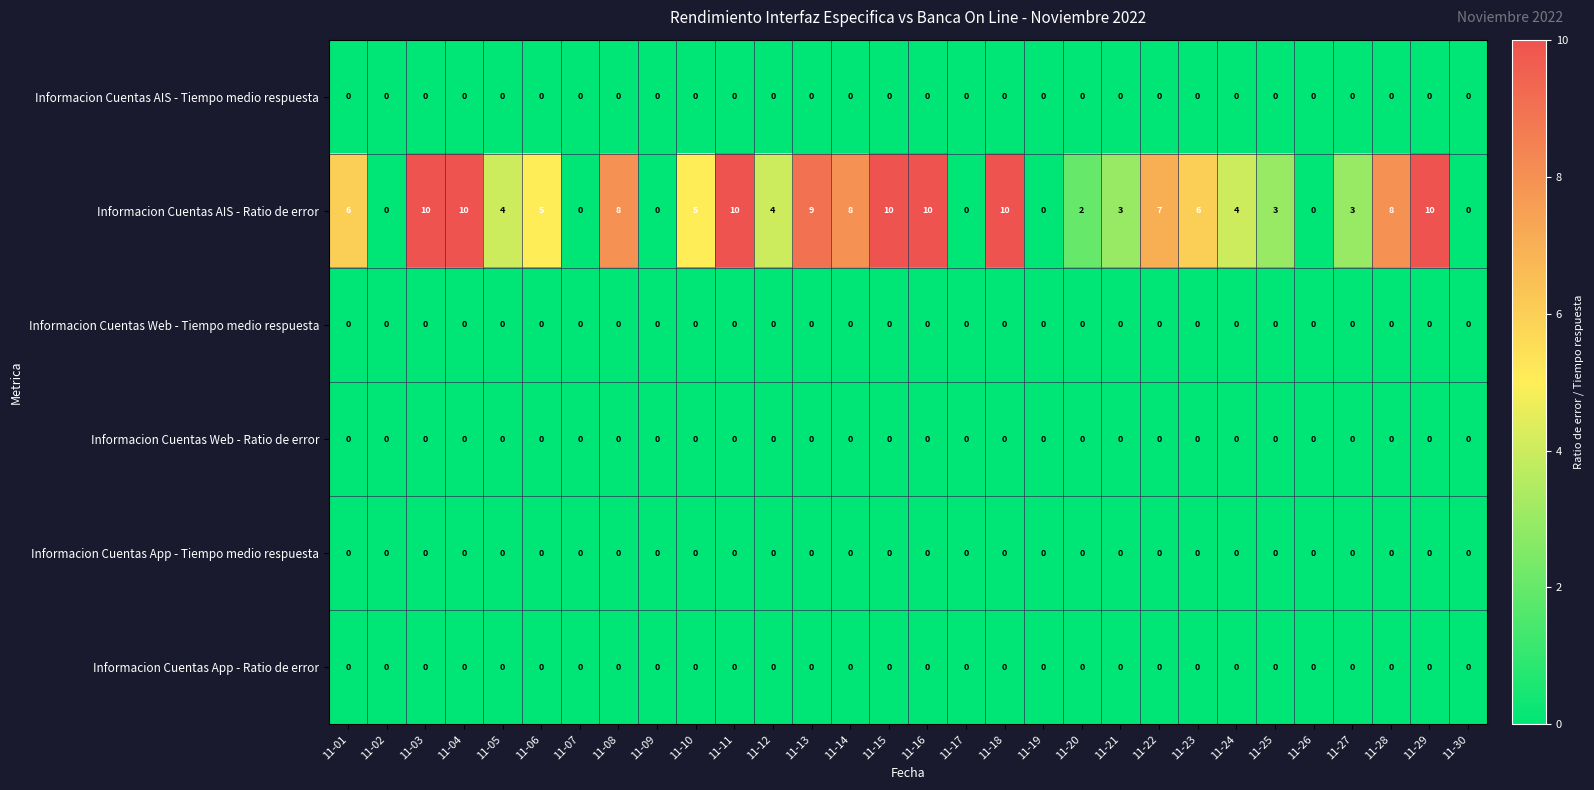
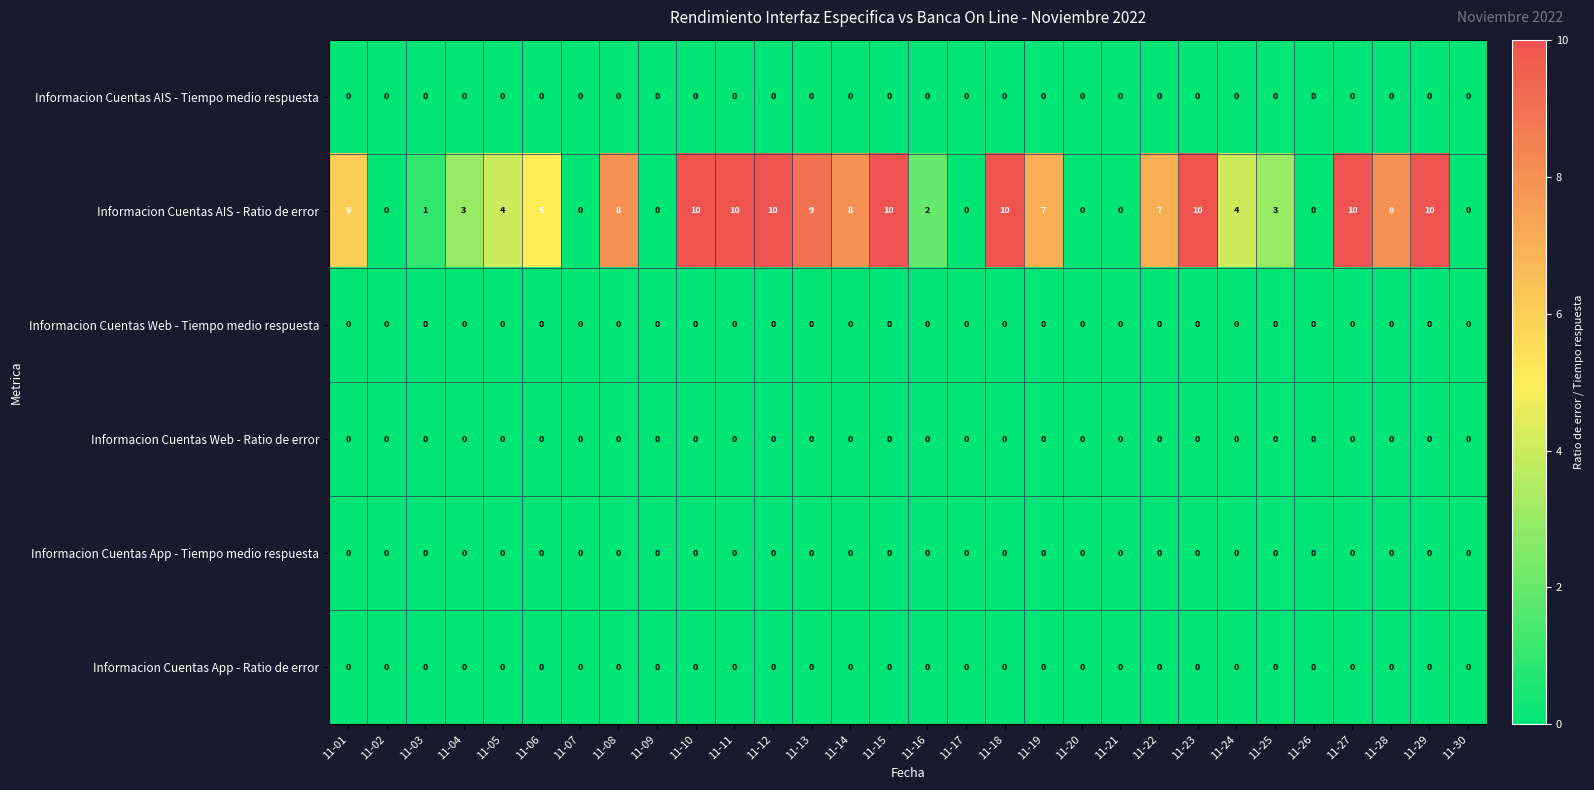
  {
    "Informacion Cuentas AIS - Tiempo medio respuesta": {
      "11-01": 0,
      "11-02": 0,
      "11-03": 0,
      "11-04": 0,
      "11-05": 0,
      "11-06": 0,
      "11-07": 0,
      "11-08": 0,
      "11-09": 0,
      "11-10": 0,
      "11-11": 0,
      "11-12": 0,
      "11-13": 0,
      "11-14": 0,
      "11-15": 0,
      "11-16": 0,
      "11-17": 0,
      "11-18": 0,
      "11-19": 0,
      "11-20": 0,
      "11-21": 0,
      "11-22": 0,
      "11-23": 0,
      "11-24": 0,
      "11-25": 0,
      "11-26": 0,
      "11-27": 0,
      "11-28": 0,
      "11-29": 0,
      "11-30": 0
    },
    "Informacion Cuentas AIS - Ratio de error": {
      "11-01": 6,
      "11-02": 0,
-     "11-03": 10,
-     "11-04": 10,
+     "11-03": 1,
+     "11-04": 3,
      "11-05": 4,
      "11-06": 5,
      "11-07": 0,
      "11-08": 8,
      "11-09": 0,
-     "11-10": 5,
+     "11-10": 10,
      "11-11": 10,
-     "11-12": 4,
+     "11-12": 10,
      "11-13": 9,
      "11-14": 8,
      "11-15": 10,
-     "11-16": 10,
+     "11-16": 2,
      "11-17": 0,
      "11-18": 10,
-     "11-19": 0,
-     "11-20": 2,
-     "11-21": 3,
+     "11-19": 7,
+     "11-20": 0,
+     "11-21": 0,
      "11-22": 7,
-     "11-23": 6,
+     "11-23": 10,
      "11-24": 4,
      "11-25": 3,
      "11-26": 0,
-     "11-27": 3,
+     "11-27": 10,
      "11-28": 8,
      "11-29": 10,
      "11-30": 0
    },
    "Informacion Cuentas Web - Tiempo medio respuesta": {
      "11-01": 0,
      "11-02": 0,
      "11-03": 0,
      "11-04": 0,
      "11-05": 0,
      "11-06": 0,
      "11-07": 0,
      "11-08": 0,
      "11-09": 0,
      "11-10": 0,
      "11-11": 0,
      "11-12": 0,
      "11-13": 0,
      "11-14": 0,
      "11-15": 0,
      "11-16": 0,
      "11-17": 0,
      "11-18": 0,
      "11-19": 0,
      "11-20": 0,
      "11-21": 0,
      "11-22": 0,
      "11-23": 0,
      "11-24": 0,
      "11-25": 0,
      "11-26": 0,
      "11-27": 0,
      "11-28": 0,
      "11-29": 0,
      "11-30": 0
    },
    "Informacion Cuentas Web - Ratio de error": {
      "11-01": 0,
      "11-02": 0,
      "11-03": 0,
      "11-04": 0,
      "11-05": 0,
      "11-06": 0,
      "11-07": 0,
      "11-08": 0,
      "11-09": 0,
      "11-10": 0,
      "11-11": 0,
      "11-12": 0,
      "11-13": 0,
      "11-14": 0,
      "11-15": 0,
      "11-16": 0,
      "11-17": 0,
      "11-18": 0,
      "11-19": 0,
      "11-20": 0,
      "11-21": 0,
      "11-22": 0,
      "11-23": 0,
      "11-24": 0,
      "11-25": 0,
      "11-26": 0,
      "11-27": 0,
      "11-28": 0,
      "11-29": 0,
      "11-30": 0
    },
    "Informacion Cuentas App - Tiempo medio respuesta": {
      "11-01": 0,
      "11-02": 0,
      "11-03": 0,
      "11-04": 0,
      "11-05": 0,
      "11-06": 0,
      "11-07": 0,
      "11-08": 0,
      "11-09": 0,
      "11-10": 0,
      "11-11": 0,
      "11-12": 0,
      "11-13": 0,
      "11-14": 0,
      "11-15": 0,
      "11-16": 0,
      "11-17": 0,
      "11-18": 0,
      "11-19": 0,
      "11-20": 0,
      "11-21": 0,
      "11-22": 0,
      "11-23": 0,
      "11-24": 0,
      "11-25": 0,
      "11-26": 0,
      "11-27": 0,
      "11-28": 0,
      "11-29": 0,
      "11-30": 0
    },
    "Informacion Cuentas App - Ratio de error": {
      "11-01": 0,
      "11-02": 0,
      "11-03": 0,
      "11-04": 0,
      "11-05": 0,
      "11-06": 0,
      "11-07": 0,
      "11-08": 0,
      "11-09": 0,
      "11-10": 0,
      "11-11": 0,
      "11-12": 0,
      "11-13": 0,
      "11-14": 0,
      "11-15": 0,
      "11-16": 0,
      "11-17": 0,
      "11-18": 0,
      "11-19": 0,
      "11-20": 0,
      "11-21": 0,
      "11-22": 0,
      "11-23": 0,
      "11-24": 0,
      "11-25": 0,
      "11-26": 0,
      "11-27": 0,
      "11-28": 0,
      "11-29": 0,
      "11-30": 0
    }
  }
